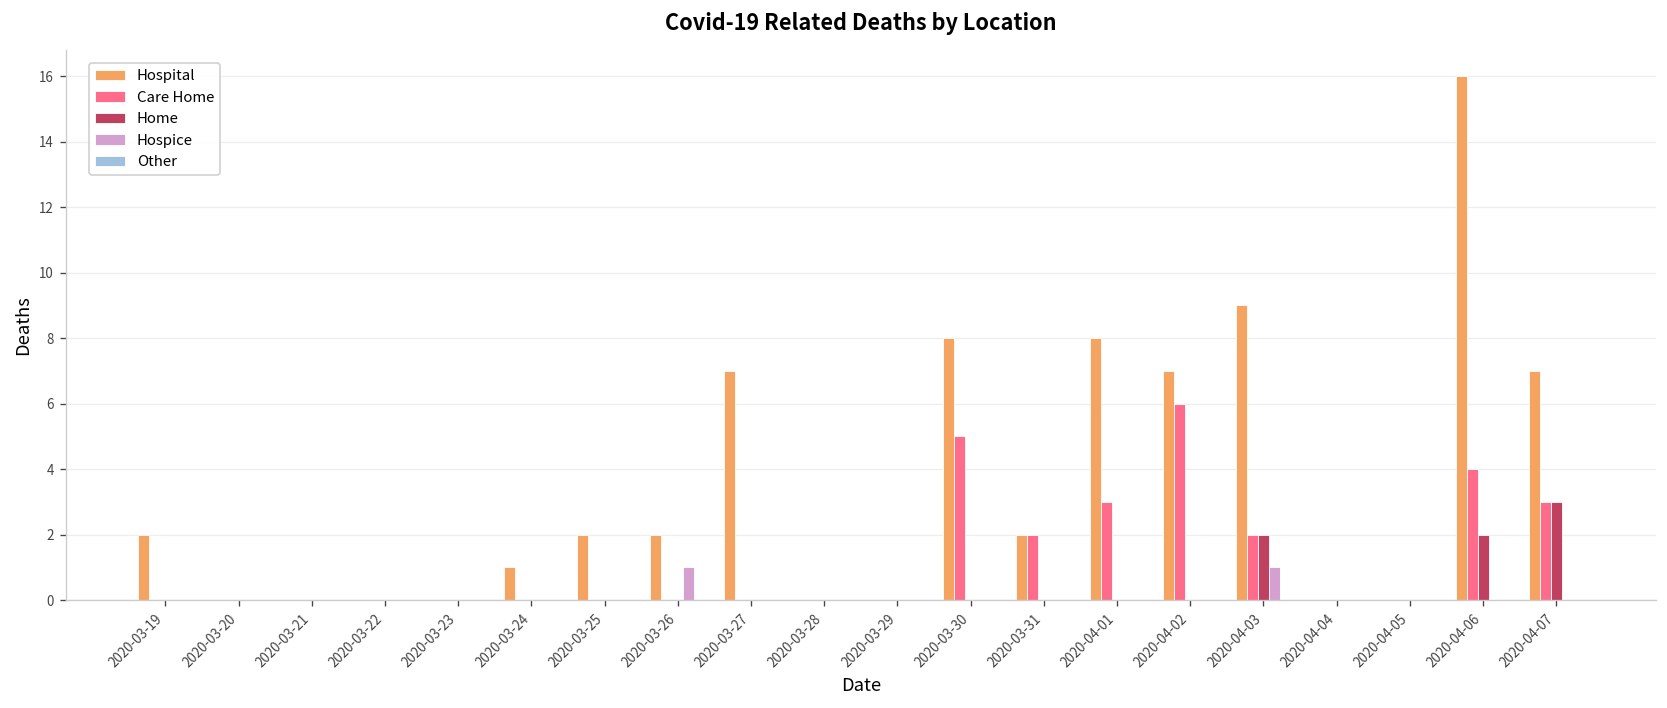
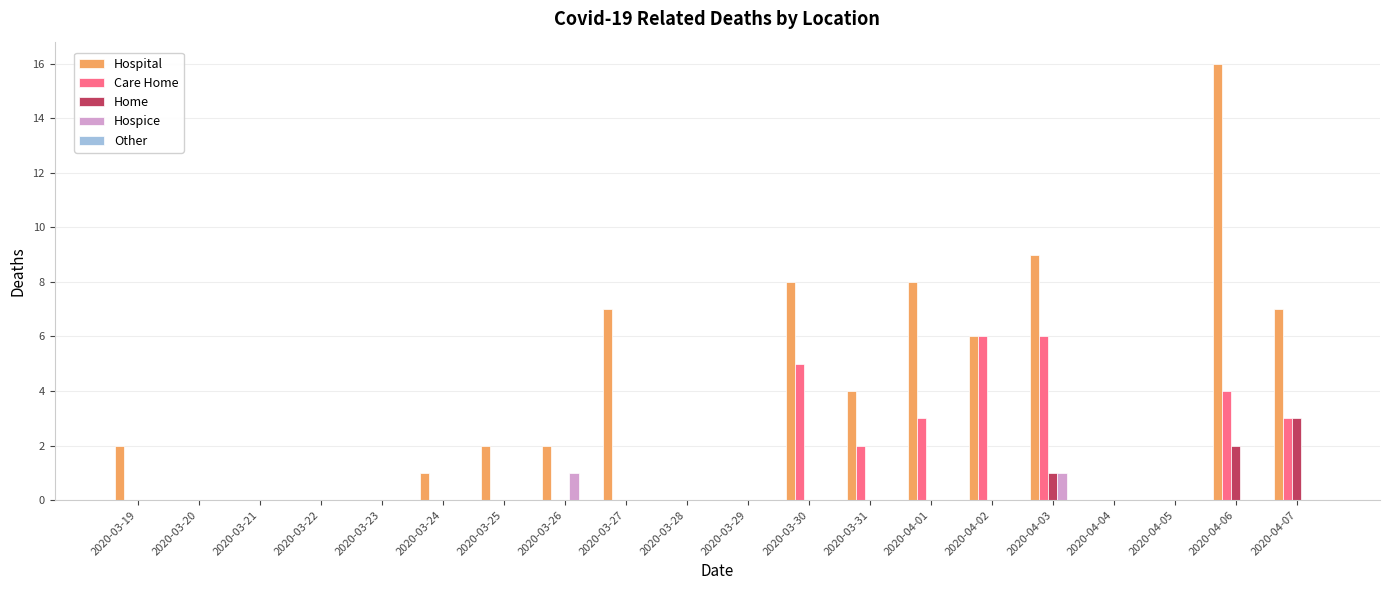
  {
    "Hospital": {
      "2020-03-19": 2,
      "2020-03-20": 0,
      "2020-03-21": 0,
      "2020-03-22": 0,
      "2020-03-23": 0,
      "2020-03-24": 1,
      "2020-03-25": 2,
      "2020-03-26": 2,
      "2020-03-27": 7,
      "2020-03-28": 0,
      "2020-03-29": 0,
      "2020-03-30": 8,
-     "2020-03-31": 2,
+     "2020-03-31": 4,
      "2020-04-01": 8,
-     "2020-04-02": 7,
+     "2020-04-02": 6,
      "2020-04-03": 9,
      "2020-04-04": 0,
      "2020-04-05": 0,
      "2020-04-06": 16,
      "2020-04-07": 7
    },
    "Care Home": {
      "2020-03-19": 0,
      "2020-03-20": 0,
      "2020-03-21": 0,
      "2020-03-22": 0,
      "2020-03-23": 0,
      "2020-03-24": 0,
      "2020-03-25": 0,
      "2020-03-26": 0,
      "2020-03-27": 0,
      "2020-03-28": 0,
      "2020-03-29": 0,
      "2020-03-30": 5,
      "2020-03-31": 2,
      "2020-04-01": 3,
      "2020-04-02": 6,
-     "2020-04-03": 2,
+     "2020-04-03": 6,
      "2020-04-04": 0,
      "2020-04-05": 0,
      "2020-04-06": 4,
      "2020-04-07": 3
    },
    "Home": {
      "2020-03-19": 0,
      "2020-03-20": 0,
      "2020-03-21": 0,
      "2020-03-22": 0,
      "2020-03-23": 0,
      "2020-03-24": 0,
      "2020-03-25": 0,
      "2020-03-26": 0,
      "2020-03-27": 0,
      "2020-03-28": 0,
      "2020-03-29": 0,
      "2020-03-30": 0,
      "2020-03-31": 0,
      "2020-04-01": 0,
      "2020-04-02": 0,
-     "2020-04-03": 2,
+     "2020-04-03": 1,
      "2020-04-04": 0,
      "2020-04-05": 0,
      "2020-04-06": 2,
      "2020-04-07": 3
    },
    "Hospice": {
      "2020-03-19": 0,
      "2020-03-20": 0,
      "2020-03-21": 0,
      "2020-03-22": 0,
      "2020-03-23": 0,
      "2020-03-24": 0,
      "2020-03-25": 0,
      "2020-03-26": 1,
      "2020-03-27": 0,
      "2020-03-28": 0,
      "2020-03-29": 0,
      "2020-03-30": 0,
      "2020-03-31": 0,
      "2020-04-01": 0,
      "2020-04-02": 0,
      "2020-04-03": 1,
      "2020-04-04": 0,
      "2020-04-05": 0,
      "2020-04-06": 0,
      "2020-04-07": 0
    },
    "Other": {
      "2020-03-19": 0,
      "2020-03-20": 0,
      "2020-03-21": 0,
      "2020-03-22": 0,
      "2020-03-23": 0,
      "2020-03-24": 0,
      "2020-03-25": 0,
      "2020-03-26": 0,
      "2020-03-27": 0,
      "2020-03-28": 0,
      "2020-03-29": 0,
      "2020-03-30": 0,
      "2020-03-31": 0,
      "2020-04-01": 0,
      "2020-04-02": 0,
      "2020-04-03": 0,
      "2020-04-04": 0,
      "2020-04-05": 0,
      "2020-04-06": 0,
      "2020-04-07": 0
    }
  }
